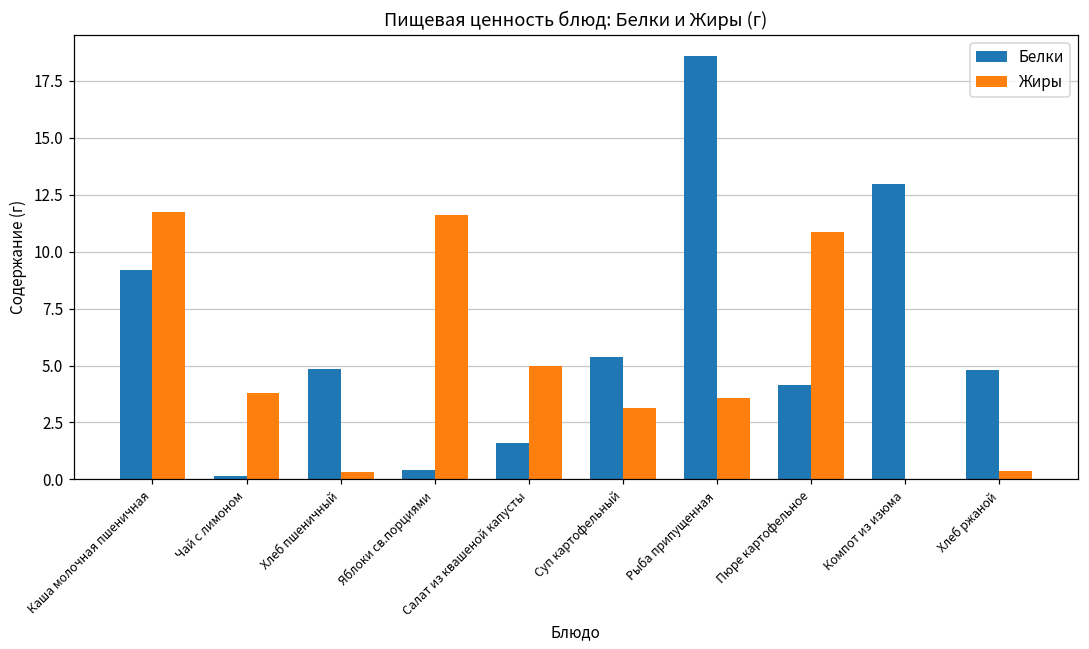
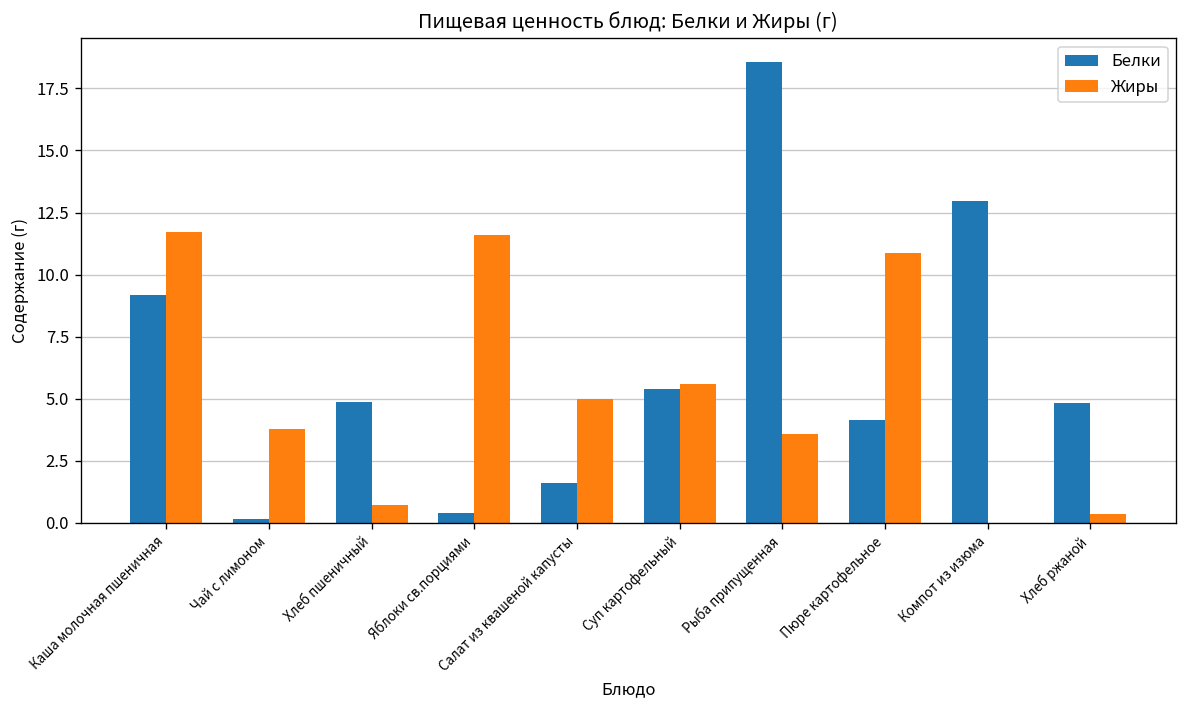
  {
    "Белки": {
      "Каша молочная пшеничная": 9.2,
      "Чай с лимоном": 0.2,
      "Хлеб пшеничный": 4.9,
      "Яблоки св.порциями": 0.4,
      "Салат из квашеной капусты": 1.6,
      "Суп картофельный": 5.4,
      "Рыба припущенная": 18.6,
      "Пюре картофельное": 4.2,
      "Компот из изюма": 13.0,
      "Хлеб ржаной": 4.8
    },
    "Жиры": {
      "Каша молочная пшеничная": 11.7,
      "Чай с лимоном": 3.8,
-     "Хлеб пшеничный": 0.3,
+     "Хлеб пшеничный": 0.7,
      "Яблоки св.порциями": 11.6,
      "Салат из квашеной капусты": 5.0,
-     "Суп картофельный": 3.2,
+     "Суп картофельный": 5.6,
      "Рыба припущенная": 3.6,
      "Пюре картофельное": 10.9,
      "Компот из изюма": 0.0,
      "Хлеб ржаной": 0.4
    }
  }
